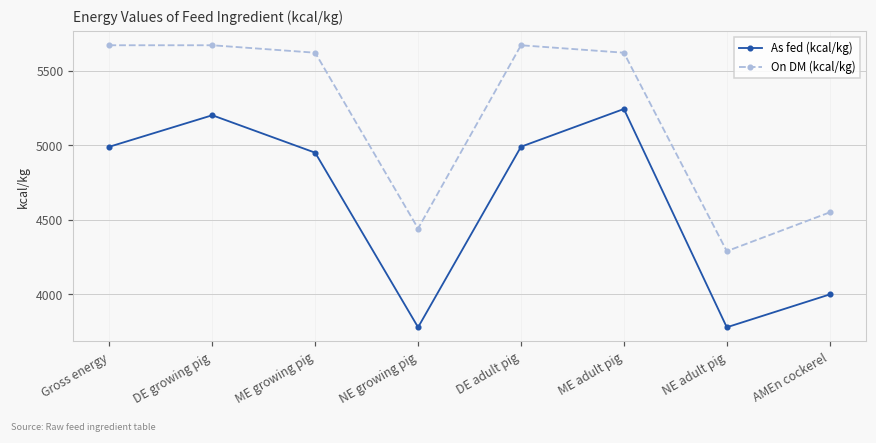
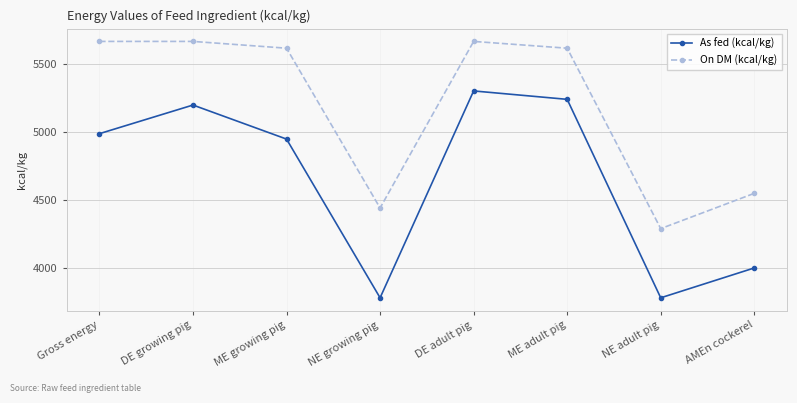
  {
    "As fed (kcal/kg)": {
      "Gross energy": 4990,
      "DE growing pig": 5200,
      "ME growing pig": 4950,
      "NE growing pig": 3780,
-     "DE adult pig": 4990,
+     "DE adult pig": 5310,
      "ME adult pig": 5240,
      "NE adult pig": 3780,
      "AMEn cockerel": 4000
    },
    "On DM (kcal/kg)": {
      "Gross energy": 5670,
      "DE growing pig": 5670,
      "ME growing pig": 5620,
      "NE growing pig": 4440,
      "DE adult pig": 5670,
      "ME adult pig": 5620,
      "NE adult pig": 4290,
      "AMEn cockerel": 4550
    }
  }
